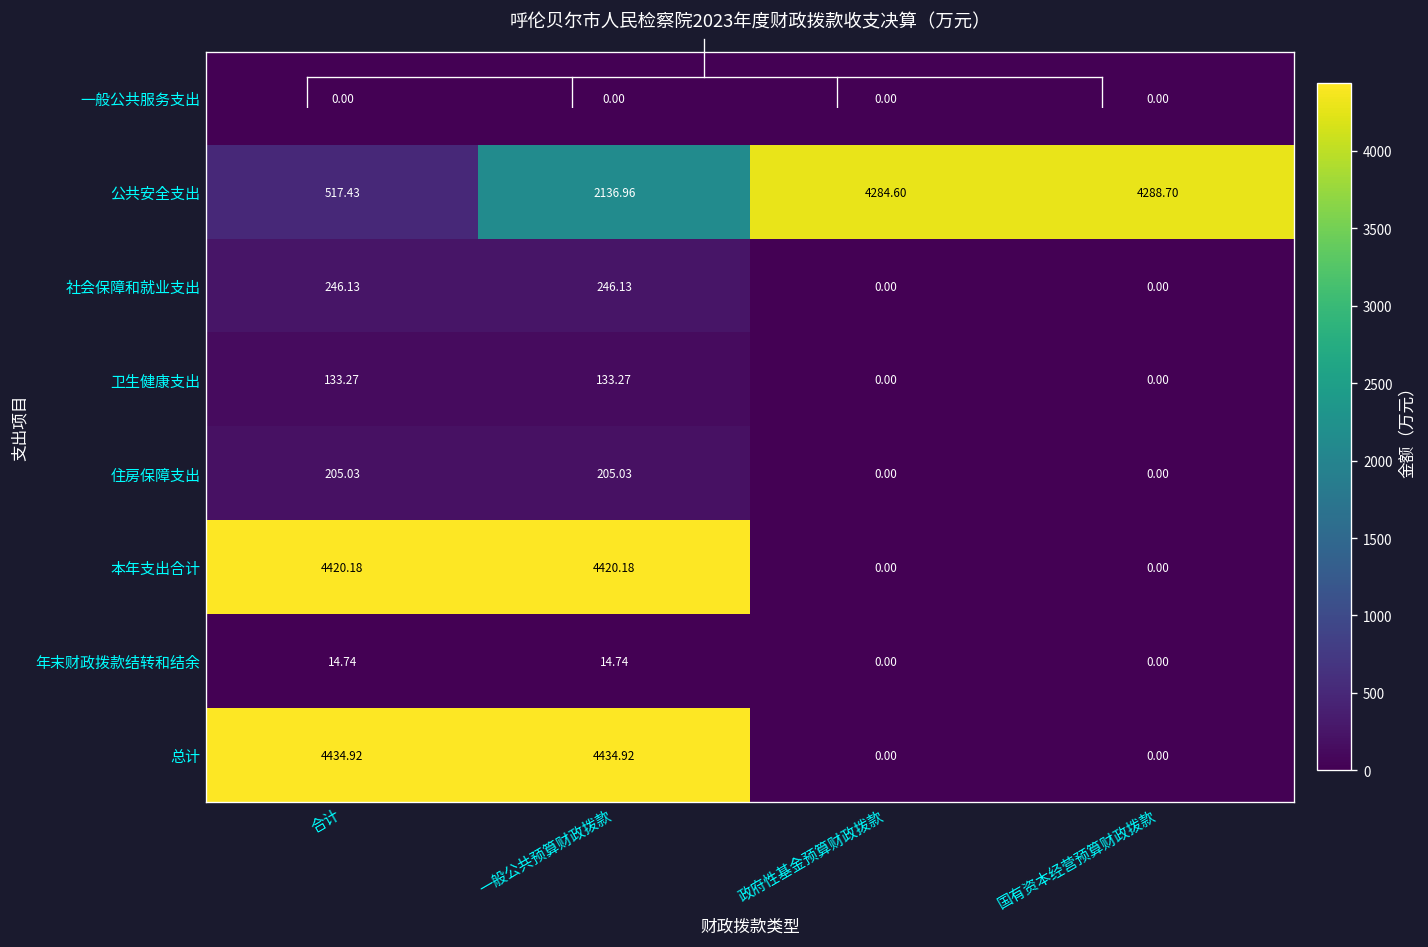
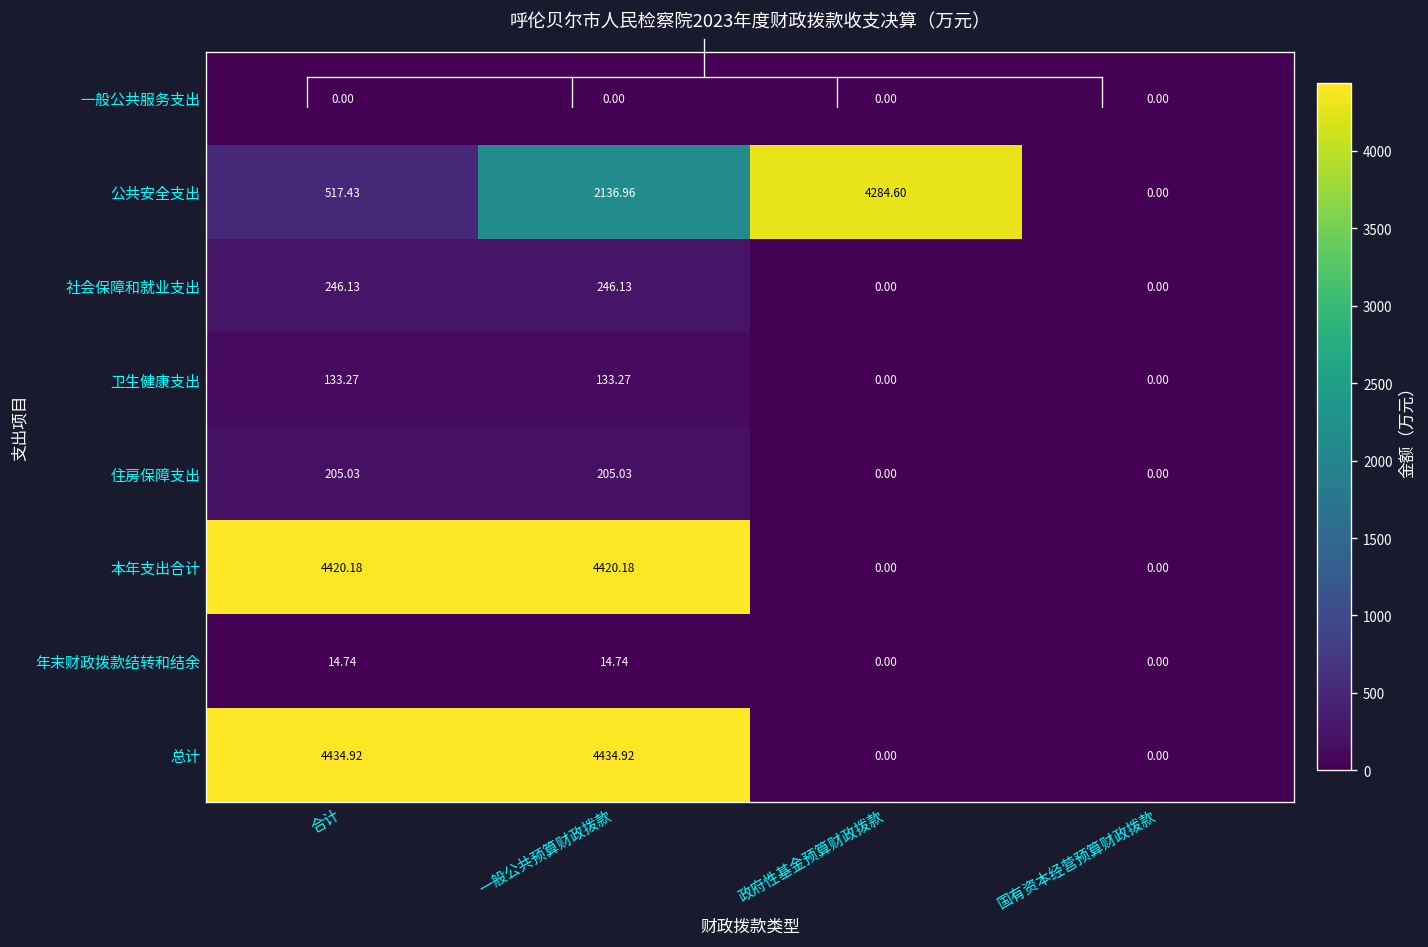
  {
    "呼伦贝尔市人民检察院2023年度财政拨款收支决算（万元）": {
      "一般公共服务支出": {
        "合计": 0.00,
        "一般公共预算财政拨款": 0.00,
        "政府性基金预算财政拨款": 0.00,
        "国有资本经营预算财政拨款": 0.00
      },
      "公共安全支出": {
        "合计": 517.43,
        "一般公共预算财政拨款": 2136.96,
        "政府性基金预算财政拨款": 4284.60,
-       "国有资本经营预算财政拨款": 4288.70
+       "国有资本经营预算财政拨款": 0.00
      },
      "社会保障和就业支出": {
        "合计": 246.13,
        "一般公共预算财政拨款": 246.13,
        "政府性基金预算财政拨款": 0.00,
        "国有资本经营预算财政拨款": 0.00
      },
      "卫生健康支出": {
        "合计": 133.27,
        "一般公共预算财政拨款": 133.27,
        "政府性基金预算财政拨款": 0.00,
        "国有资本经营预算财政拨款": 0.00
      },
      "住房保障支出": {
        "合计": 205.03,
        "一般公共预算财政拨款": 205.03,
        "政府性基金预算财政拨款": 0.00,
        "国有资本经营预算财政拨款": 0.00
      },
      "本年支出合计": {
        "合计": 4420.18,
        "一般公共预算财政拨款": 4420.18,
        "政府性基金预算财政拨款": 0.00,
        "国有资本经营预算财政拨款": 0.00
      },
      "年末财政拨款结转和结余": {
        "合计": 14.74,
        "一般公共预算财政拨款": 14.74,
        "政府性基金预算财政拨款": 0.00,
        "国有资本经营预算财政拨款": 0.00
      },
      "总计": {
        "合计": 4434.92,
        "一般公共预算财政拨款": 4434.92,
        "政府性基金预算财政拨款": 0.00,
        "国有资本经营预算财政拨款": 0.00
      }
    }
  }
